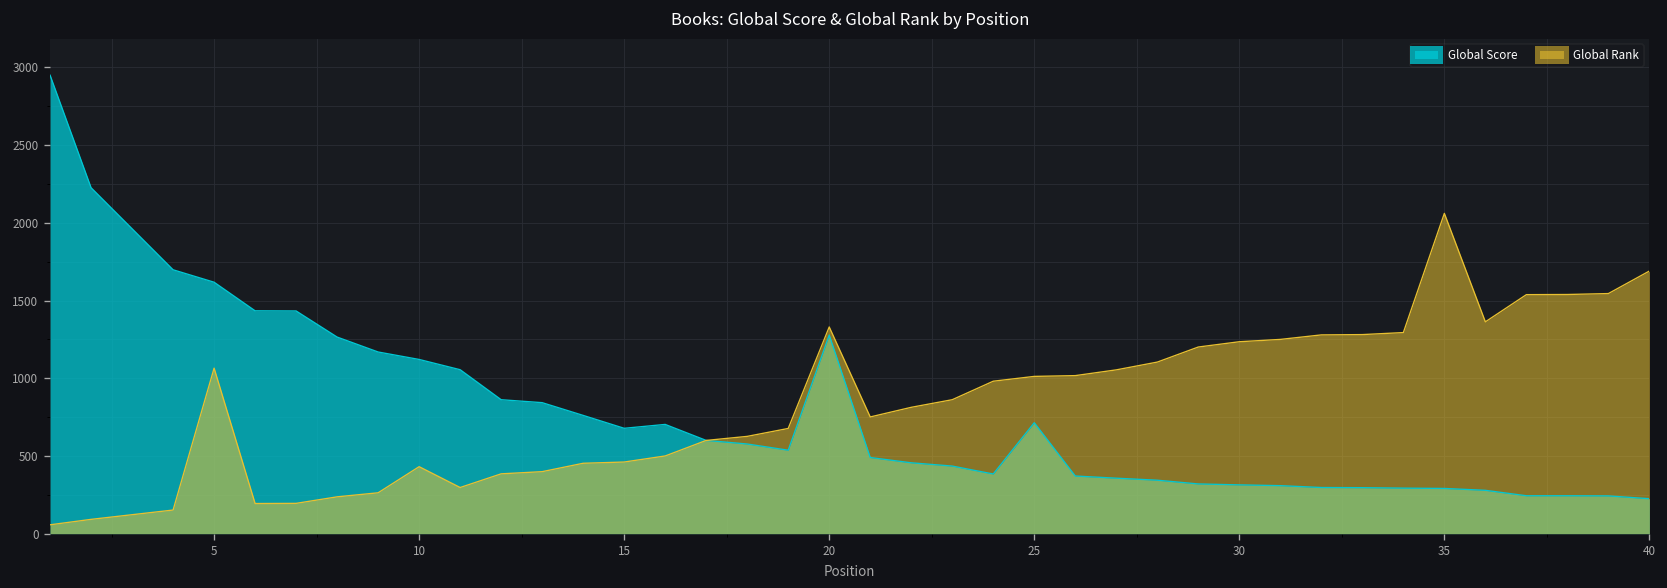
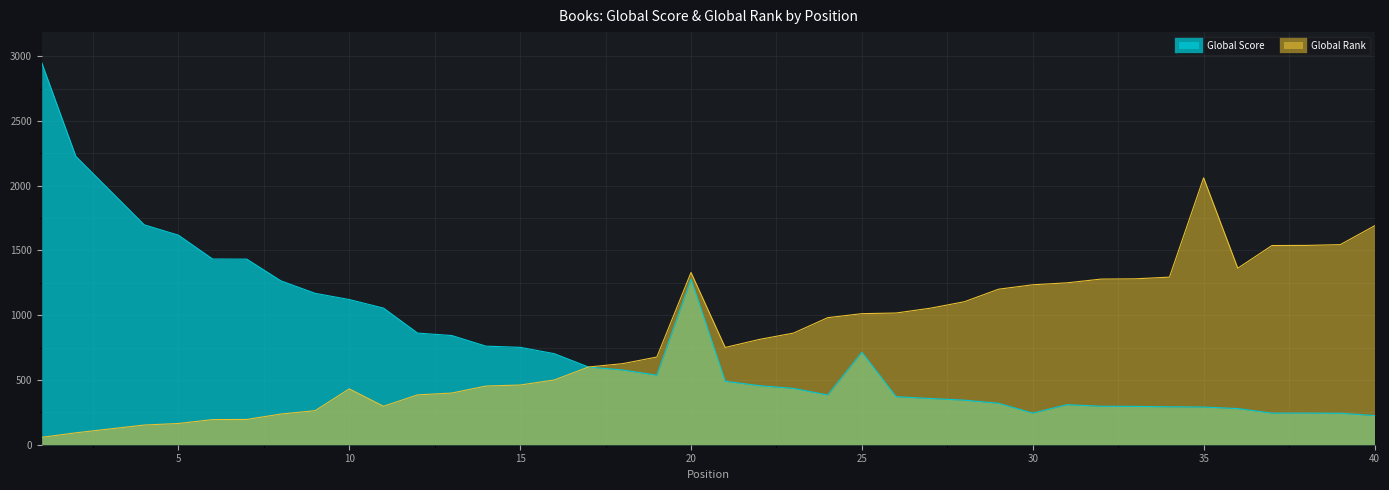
  {
    "Global Score": {
      "5": 1620,
      "10": 1120,
-     "15": 680,
+     "15": 750,
      "20": 1280,
      "25": 710,
-     "30": 310,
+     "30": 240,
      "35": 290,
      "40": 230
    },
    "Global Rank": {
-     "5": 1070,
+     "5": 160,
      "10": 430,
      "15": 460,
      "20": 1330,
      "25": 1010,
      "30": 1240,
      "35": 2060,
      "40": 1690
    }
  }
